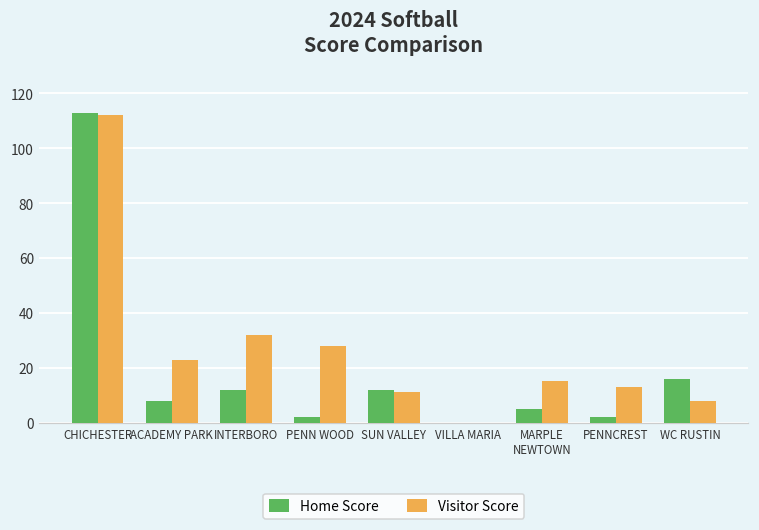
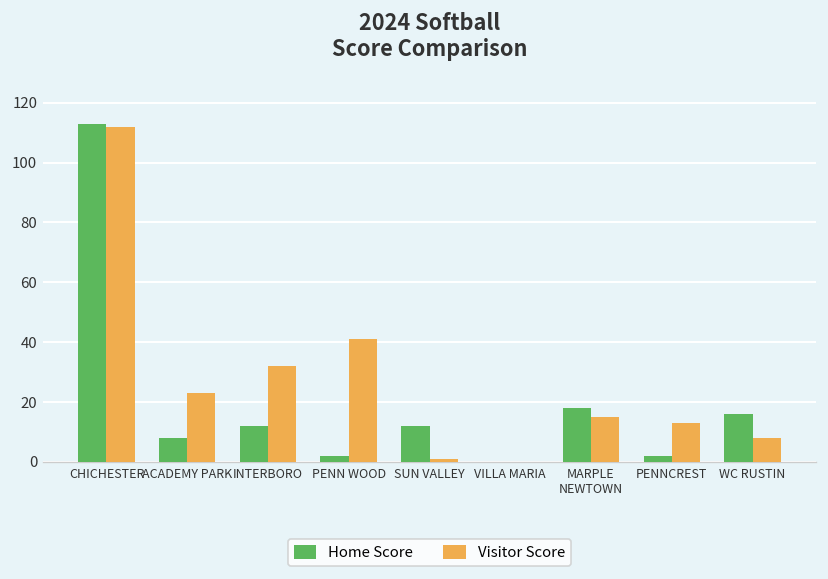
  {
    "Home Score": {
      "CHICHESTER": 113,
      "ACADEMY PARK": 8,
      "INTERBORO": 12,
      "PENN WOOD": 2,
      "SUN VALLEY": 12,
      "VILLA MARIA": 0,
-     "MARPLE NEWTOWN": 5,
+     "MARPLE NEWTOWN": 18,
      "PENNCREST": 2,
      "WC RUSTIN": 16
    },
    "Visitor Score": {
      "CHICHESTER": 112,
      "ACADEMY PARK": 23,
      "INTERBORO": 32,
-     "PENN WOOD": 28,
-     "SUN VALLEY": 11,
+     "PENN WOOD": 41,
+     "SUN VALLEY": 1,
      "VILLA MARIA": 0,
      "MARPLE NEWTOWN": 15,
      "PENNCREST": 13,
      "WC RUSTIN": 8
    }
  }
